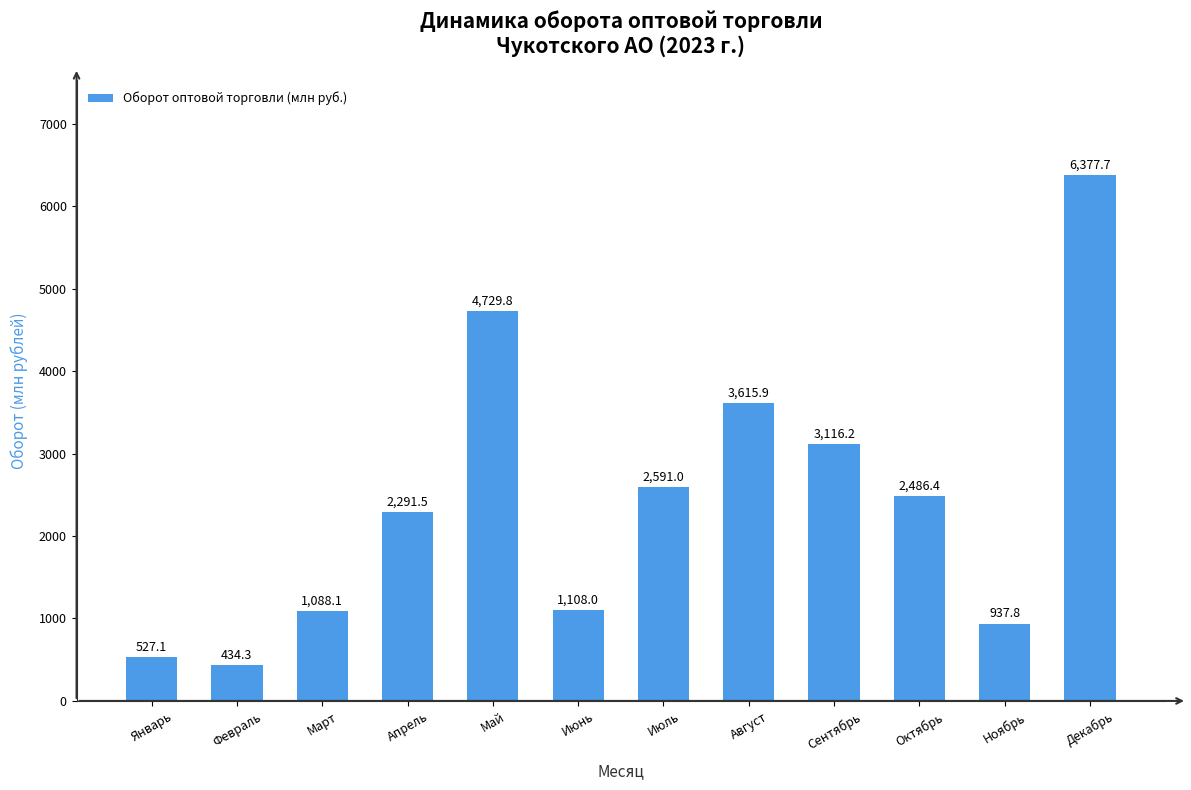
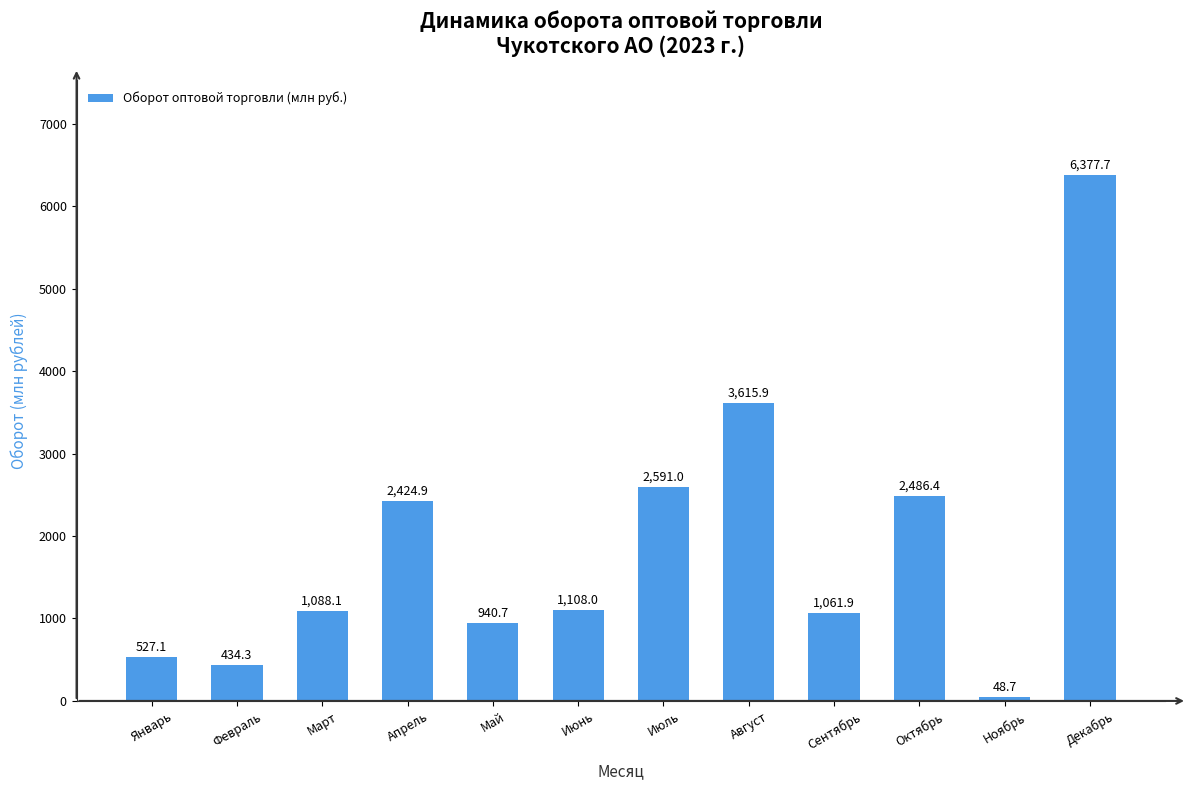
  {
    "Январь": "527.1",
    "Февраль": "434.3",
    "Март": "1,088.1",
-   "Апрель": "2,291.5",
-   "Май": "4,729.8",
+   "Апрель": "2,424.9",
+   "Май": "940.7",
    "Июнь": "1,108.0",
    "Июль": "2,591.0",
    "Август": "3,615.9",
-   "Сентябрь": "3,116.2",
+   "Сентябрь": "1,061.9",
    "Октябрь": "2,486.4",
-   "Ноябрь": "937.8",
+   "Ноябрь": "48.7",
    "Декабрь": "6,377.7"
  }
